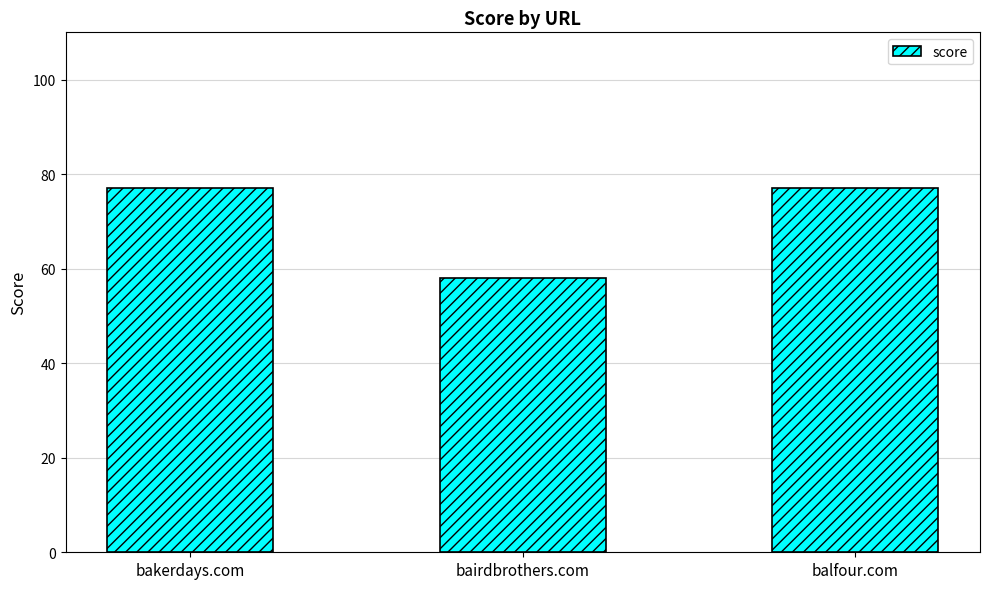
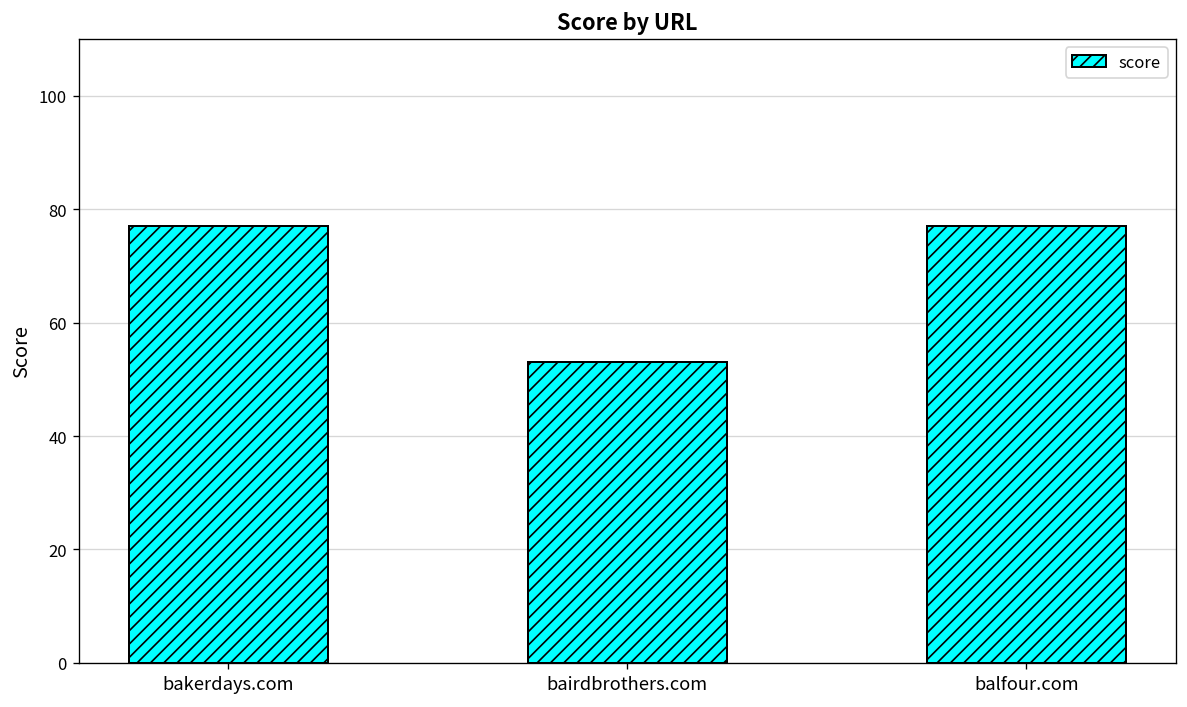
  {
    "bakerdays.com": 77,
-   "bairdbrothers.com": 58,
+   "bairdbrothers.com": 53,
    "balfour.com": 77
  }
